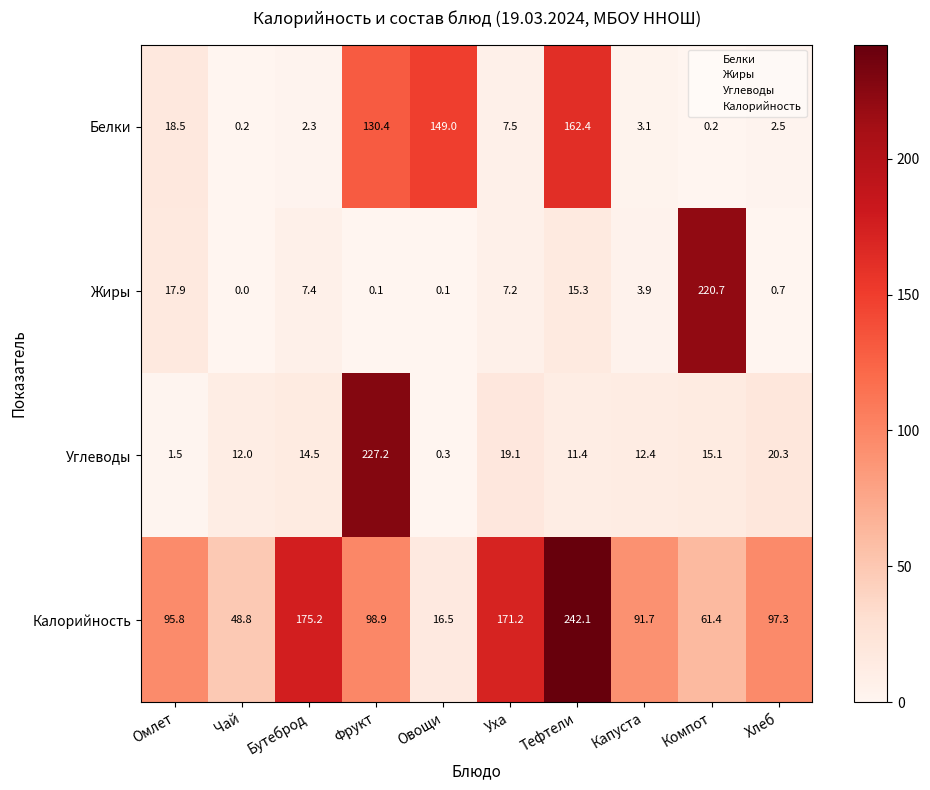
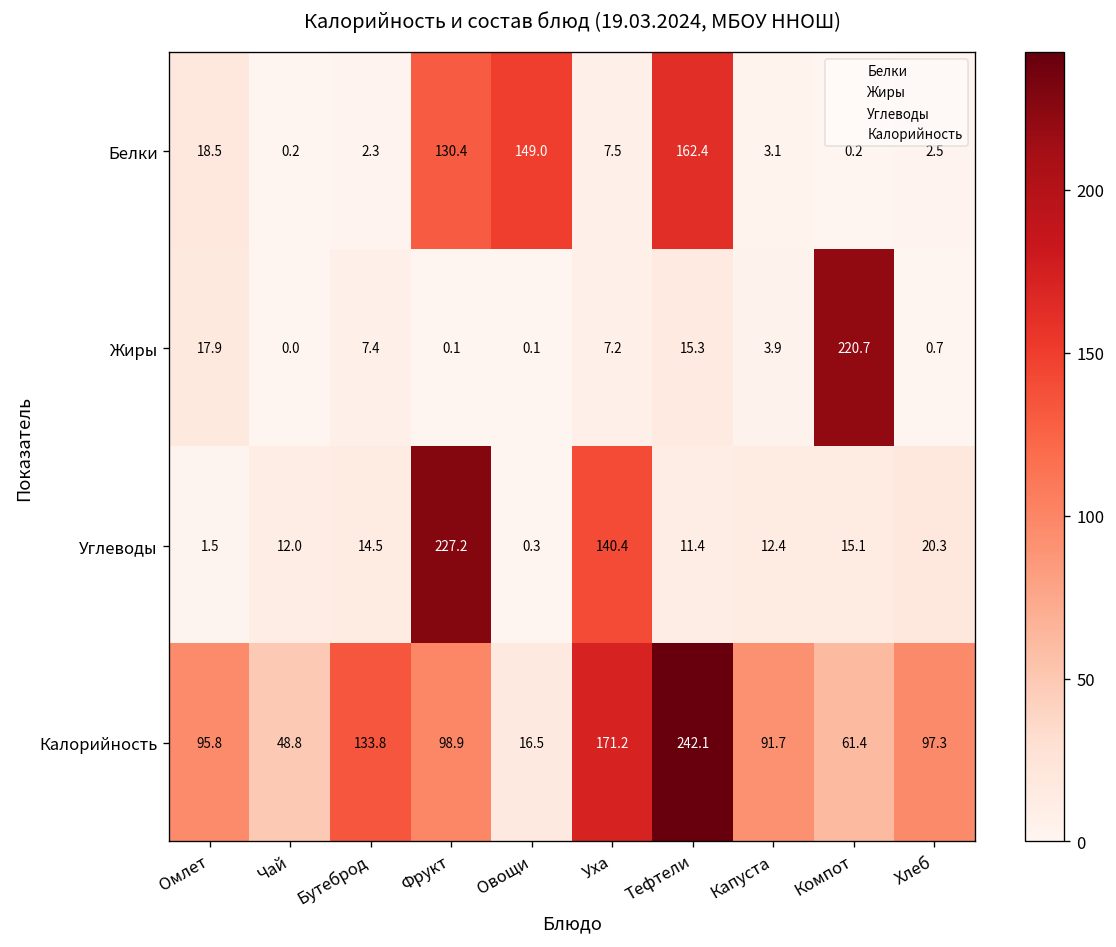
  {
    "Белки": {
      "Омлет": 18.5,
      "Чай": 0.2,
      "Бутеброд": 2.3,
      "Фрукт": 130.4,
      "Овощи": 149.0,
      "Уха": 7.5,
      "Тефтели": 162.4,
      "Капуста": 3.1,
      "Компот": 0.2,
      "Хлеб": 2.5
    },
    "Жиры": {
      "Омлет": 17.9,
      "Чай": 0.0,
      "Бутеброд": 7.4,
      "Фрукт": 0.1,
      "Овощи": 0.1,
      "Уха": 7.2,
      "Тефтели": 15.3,
      "Капуста": 3.9,
      "Компот": 220.7,
      "Хлеб": 0.7
    },
    "Углеводы": {
      "Омлет": 1.5,
      "Чай": 12.0,
      "Бутеброд": 14.5,
      "Фрукт": 227.2,
      "Овощи": 0.3,
-     "Уха": 19.1,
+     "Уха": 140.4,
      "Тефтели": 11.4,
      "Капуста": 12.4,
      "Компот": 15.1,
      "Хлеб": 20.3
    },
    "Калорийность": {
      "Омлет": 95.8,
      "Чай": 48.8,
-     "Бутеброд": 175.2,
+     "Бутеброд": 133.8,
      "Фрукт": 98.9,
      "Овощи": 16.5,
      "Уха": 171.2,
      "Тефтели": 242.1,
      "Капуста": 91.7,
      "Компот": 61.4,
      "Хлеб": 97.3
    }
  }
